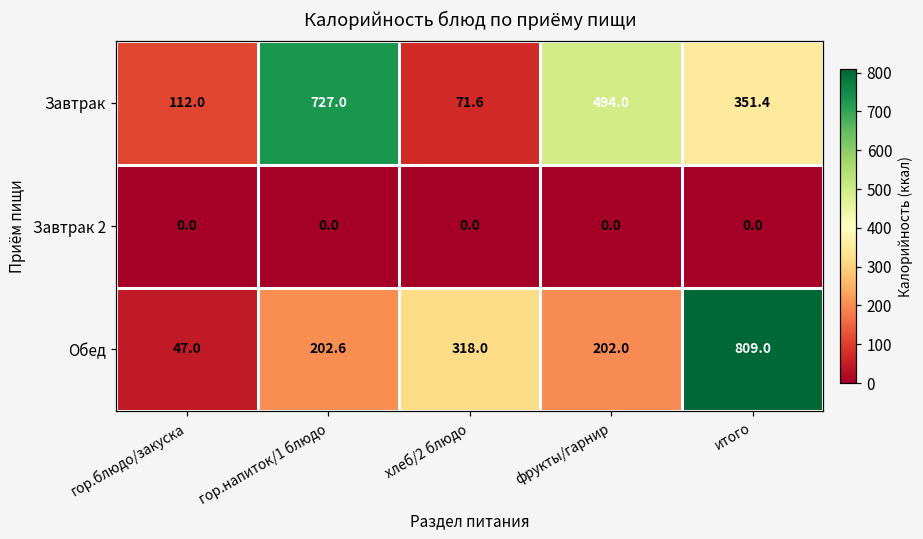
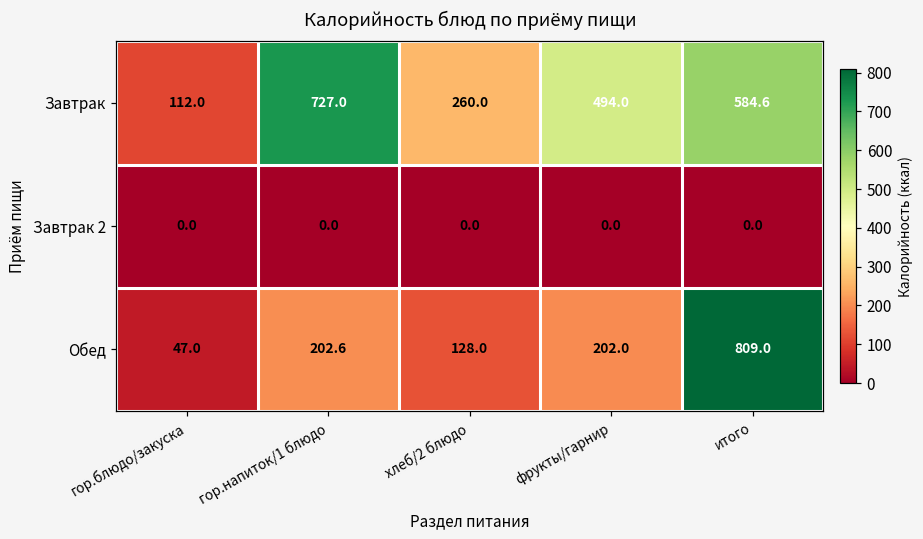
  {
    "Завтрак": {
      "гор.блюдо/закуска": 112.0,
      "гор.напиток/1 блюдо": 727.0,
-     "хлеб/2 блюдо": 71.6,
+     "хлеб/2 блюдо": 260.0,
      "фрукты/гарнир": 494.0,
-     "итого": 351.4
+     "итого": 584.6
    },
    "Завтрак 2": {
      "гор.блюдо/закуска": 0.0,
      "гор.напиток/1 блюдо": 0.0,
      "хлеб/2 блюдо": 0.0,
      "фрукты/гарнир": 0.0,
      "итого": 0.0
    },
    "Обед": {
      "гор.блюдо/закуска": 47.0,
      "гор.напиток/1 блюдо": 202.6,
-     "хлеб/2 блюдо": 318.0,
+     "хлеб/2 блюдо": 128.0,
      "фрукты/гарнир": 202.0,
      "итого": 809.0
    }
  }
